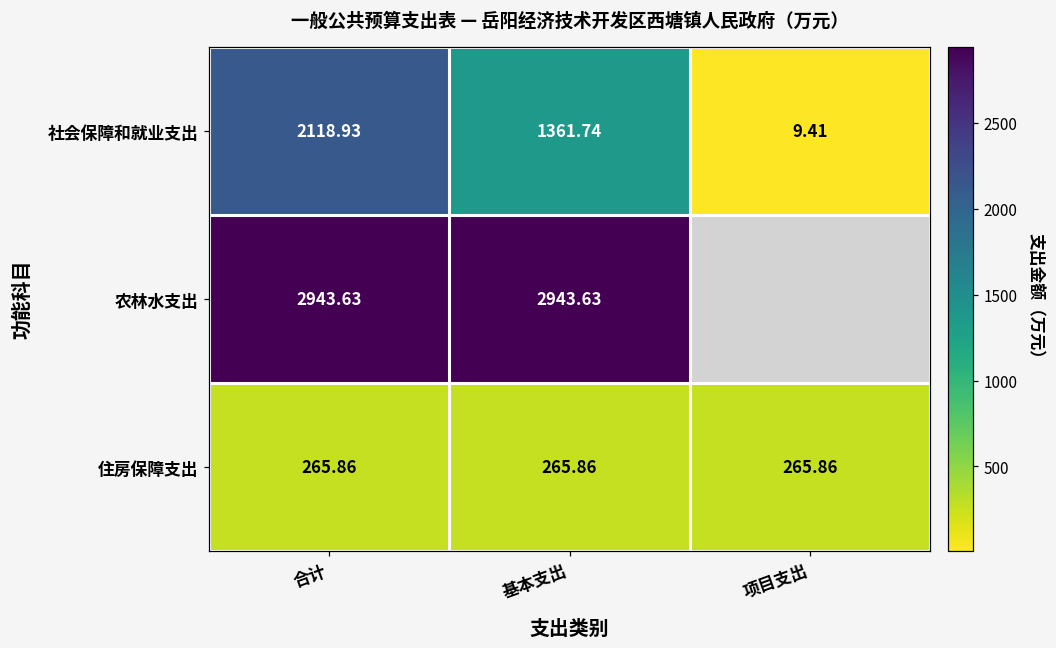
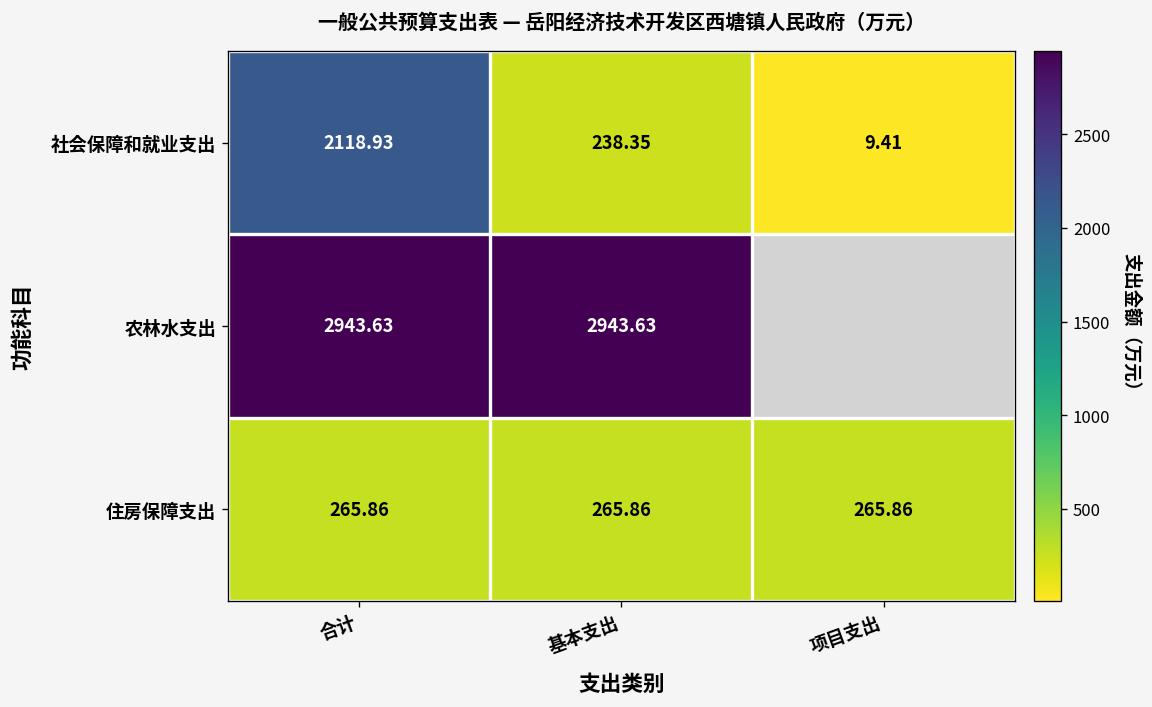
  {
    "社会保障和就业支出": {
      "合计": 2118.93,
-     "基本支出": 1361.74,
+     "基本支出": 238.35,
      "项目支出": 9.41
    },
    "农林水支出": {
      "合计": 2943.63,
      "基本支出": 2943.63
    },
    "住房保障支出": {
      "合计": 265.86,
      "基本支出": 265.86,
      "项目支出": 265.86
    }
  }
